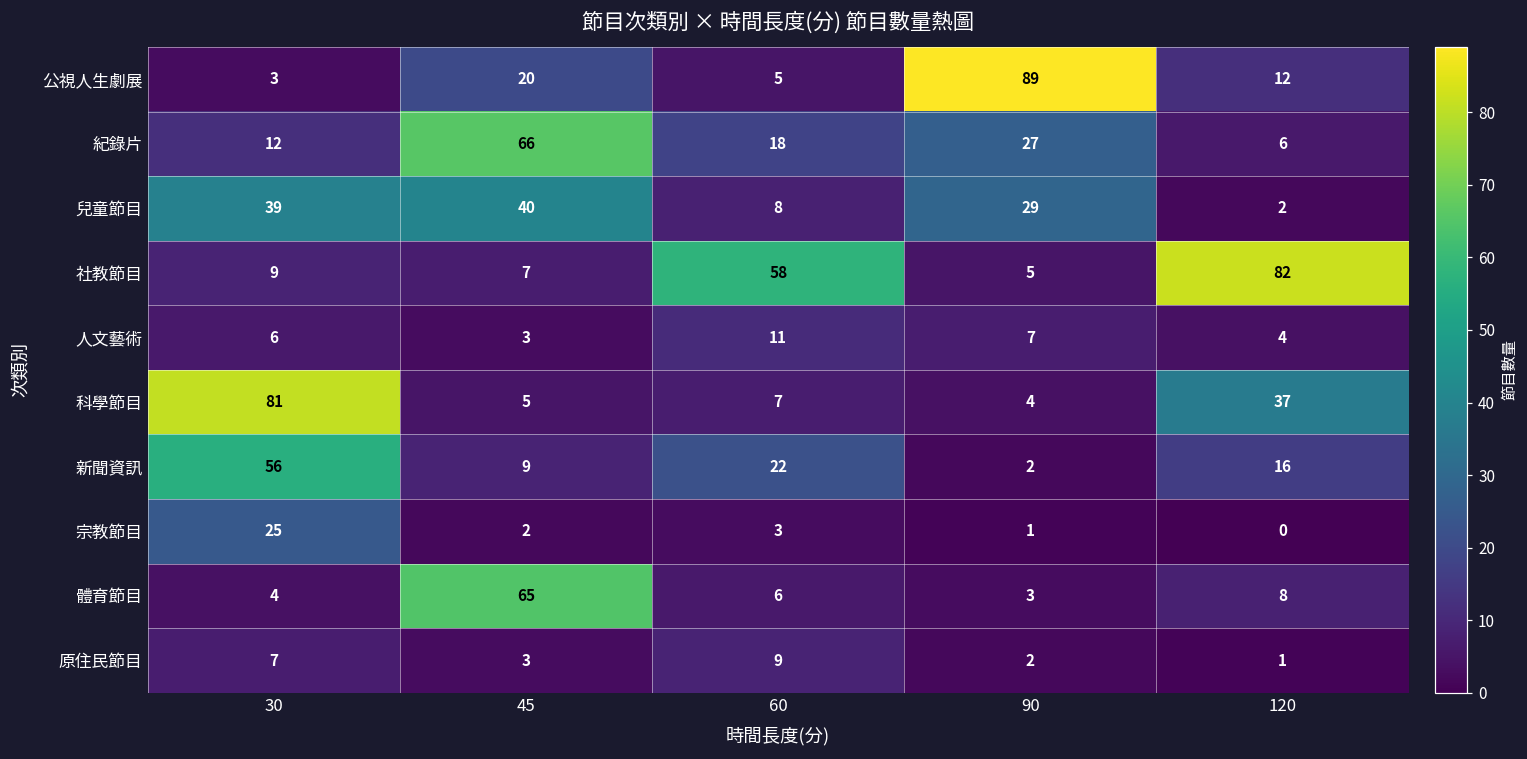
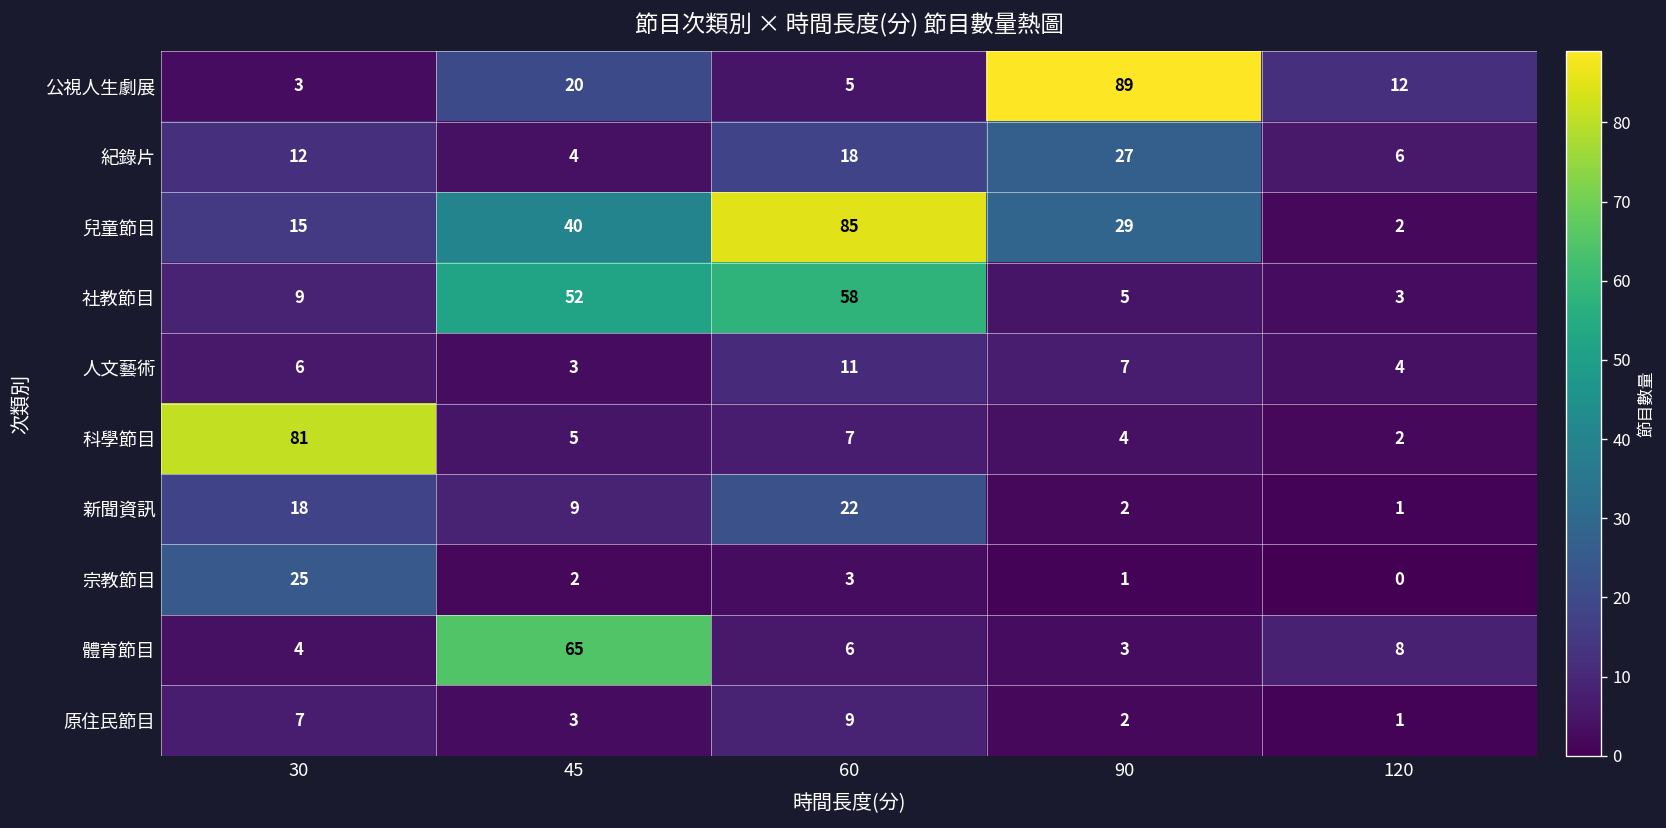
  {
    "公視人生劇展": {
      "30": 3,
      "45": 20,
      "60": 5,
      "90": 89,
      "120": 12
    },
    "紀錄片": {
      "30": 12,
-     "45": 66,
+     "45": 4,
      "60": 18,
      "90": 27,
      "120": 6
    },
    "兒童節目": {
-     "30": 39,
+     "30": 15,
      "45": 40,
-     "60": 8,
+     "60": 85,
      "90": 29,
      "120": 2
    },
    "社教節目": {
      "30": 9,
-     "45": 7,
+     "45": 52,
      "60": 58,
      "90": 5,
-     "120": 82
+     "120": 3
    },
    "人文藝術": {
      "30": 6,
      "45": 3,
      "60": 11,
      "90": 7,
      "120": 4
    },
    "科學節目": {
      "30": 81,
      "45": 5,
      "60": 7,
      "90": 4,
-     "120": 37
+     "120": 2
    },
    "新聞資訊": {
-     "30": 56,
+     "30": 18,
      "45": 9,
      "60": 22,
      "90": 2,
-     "120": 16
+     "120": 1
    },
    "宗教節目": {
      "30": 25,
      "45": 2,
      "60": 3,
      "90": 1,
      "120": 0
    },
    "體育節目": {
      "30": 4,
      "45": 65,
      "60": 6,
      "90": 3,
      "120": 8
    },
    "原住民節目": {
      "30": 7,
      "45": 3,
      "60": 9,
      "90": 2,
      "120": 1
    }
  }
